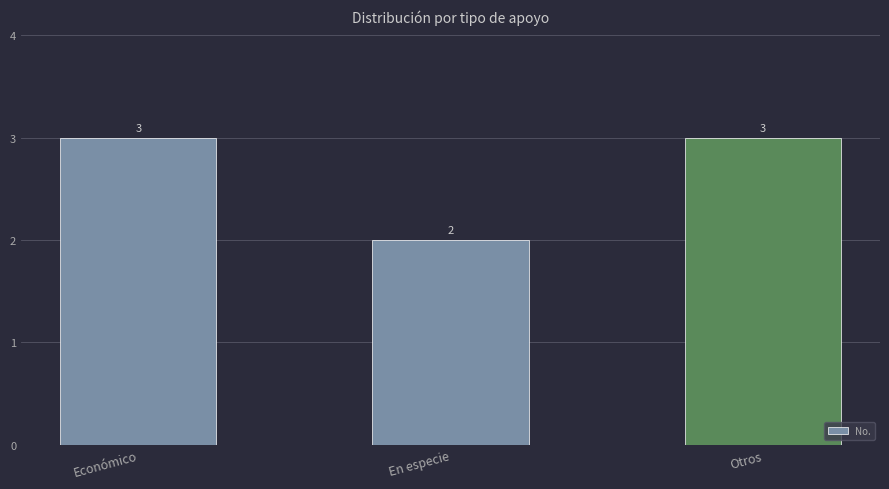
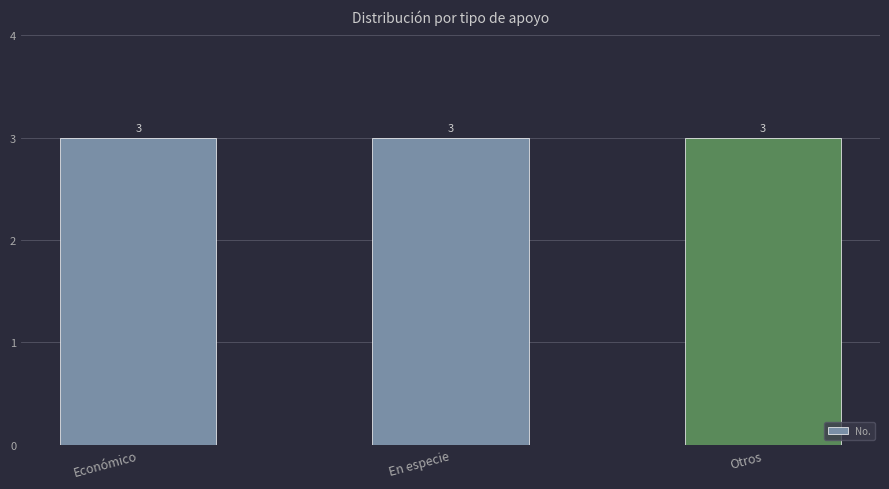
  {
    "Económico": 3,
-   "En especie": 2,
+   "En especie": 3,
    "Otros": 3
  }
